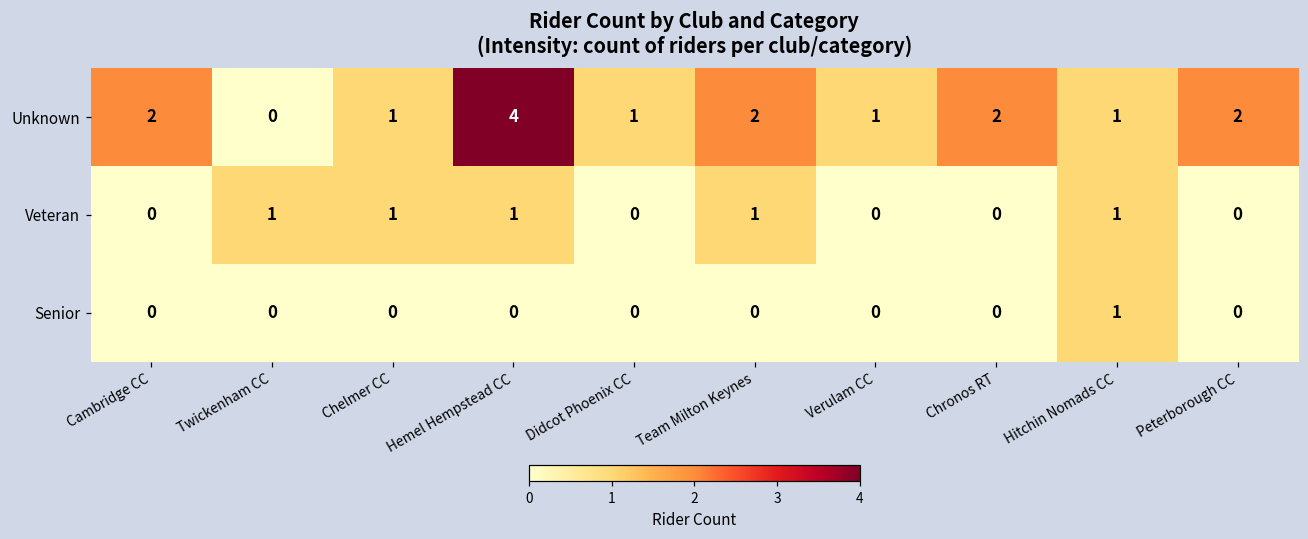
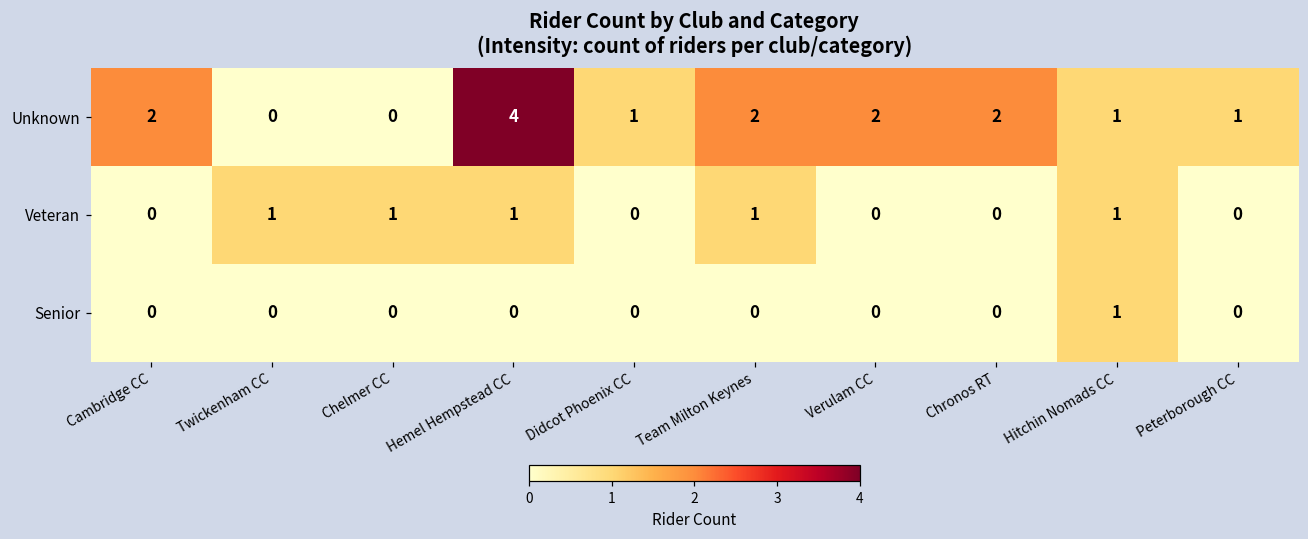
  {
    "Unknown": {
      "Cambridge CC": 2,
      "Twickenham CC": 0,
-     "Chelmer CC": 1,
+     "Chelmer CC": 0,
      "Hemel Hempstead CC": 4,
      "Didcot Phoenix CC": 1,
      "Team Milton Keynes": 2,
-     "Verulam CC": 1,
+     "Verulam CC": 2,
      "Chronos RT": 2,
      "Hitchin Nomads CC": 1,
-     "Peterborough CC": 2
+     "Peterborough CC": 1
    },
    "Veteran": {
      "Cambridge CC": 0,
      "Twickenham CC": 1,
      "Chelmer CC": 1,
      "Hemel Hempstead CC": 1,
      "Didcot Phoenix CC": 0,
      "Team Milton Keynes": 1,
      "Verulam CC": 0,
      "Chronos RT": 0,
      "Hitchin Nomads CC": 1,
      "Peterborough CC": 0
    },
    "Senior": {
      "Cambridge CC": 0,
      "Twickenham CC": 0,
      "Chelmer CC": 0,
      "Hemel Hempstead CC": 0,
      "Didcot Phoenix CC": 0,
      "Team Milton Keynes": 0,
      "Verulam CC": 0,
      "Chronos RT": 0,
      "Hitchin Nomads CC": 1,
      "Peterborough CC": 0
    }
  }
